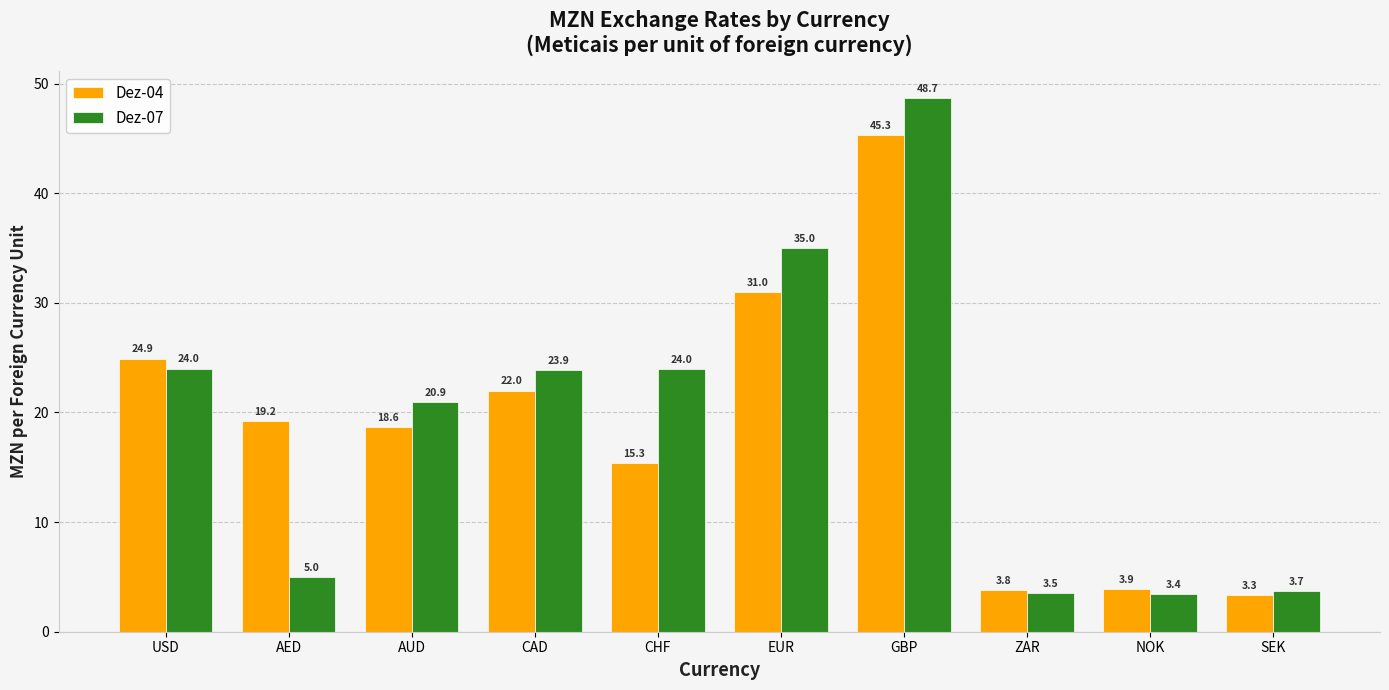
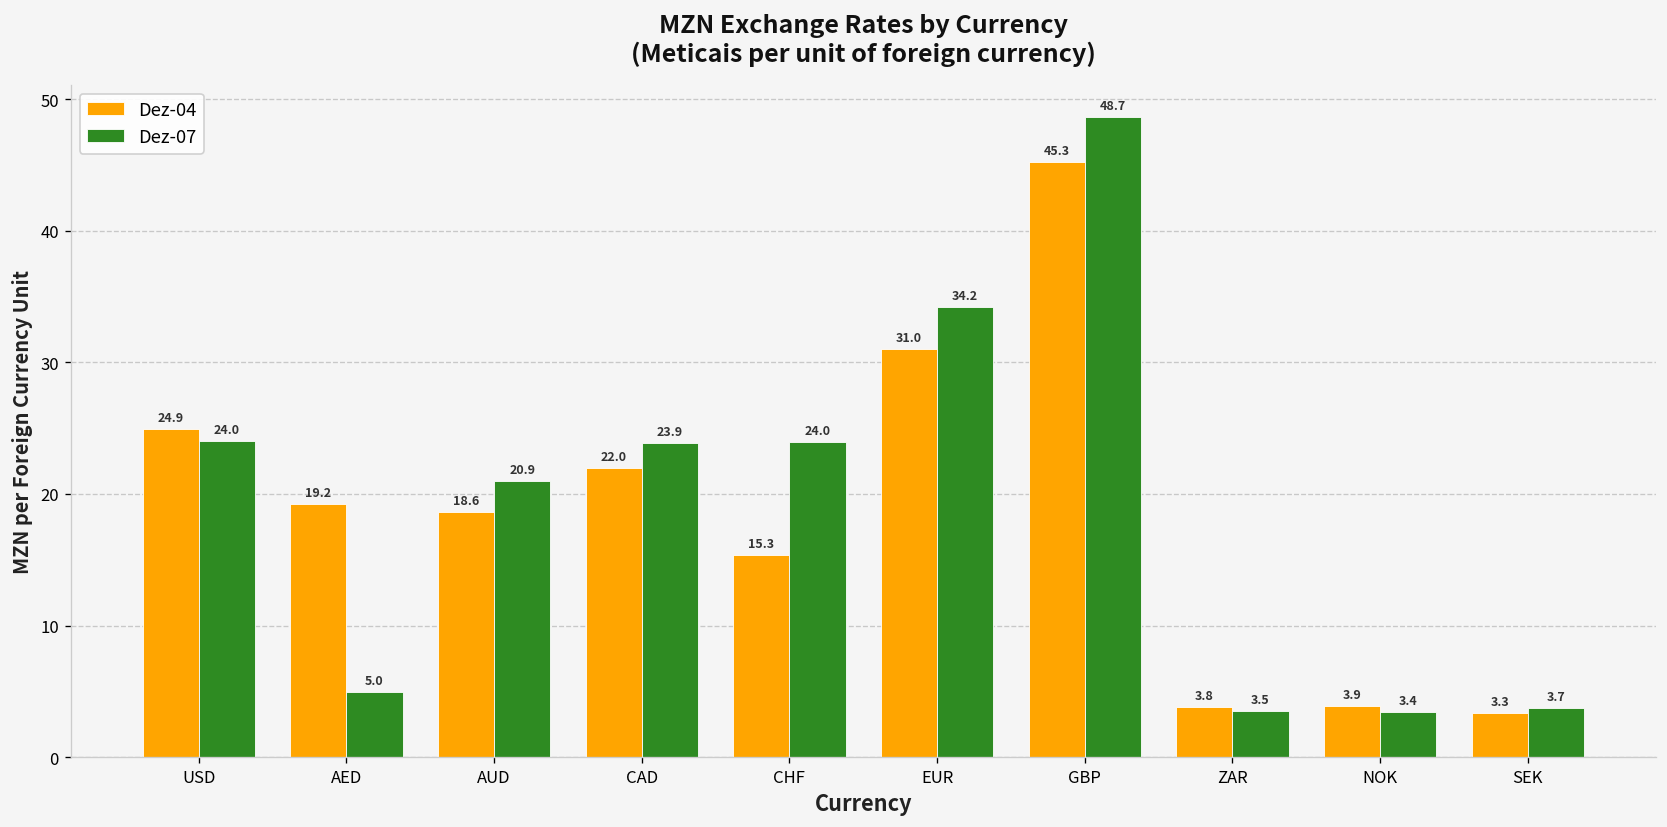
  {
    "Dez-04": {
      "USD": 24.9,
      "AED": 19.2,
      "AUD": 18.6,
      "CAD": 22.0,
      "CHF": 15.3,
      "EUR": 31.0,
      "GBP": 45.3,
      "ZAR": 3.8,
      "NOK": 3.9,
      "SEK": 3.3
    },
    "Dez-07": {
      "USD": 24.0,
      "AED": 5.0,
      "AUD": 20.9,
      "CAD": 23.9,
      "CHF": 24.0,
-     "EUR": 35.0,
+     "EUR": 34.2,
      "GBP": 48.7,
      "ZAR": 3.5,
      "NOK": 3.4,
      "SEK": 3.7
    }
  }
